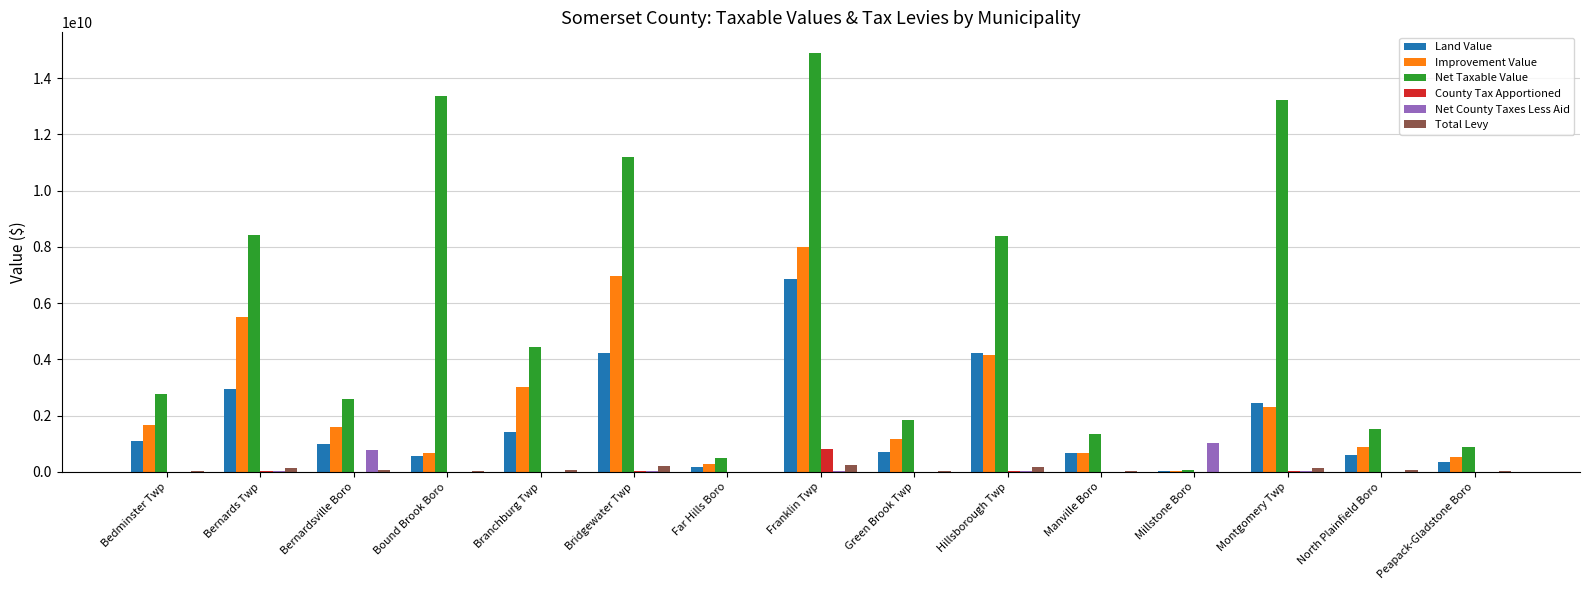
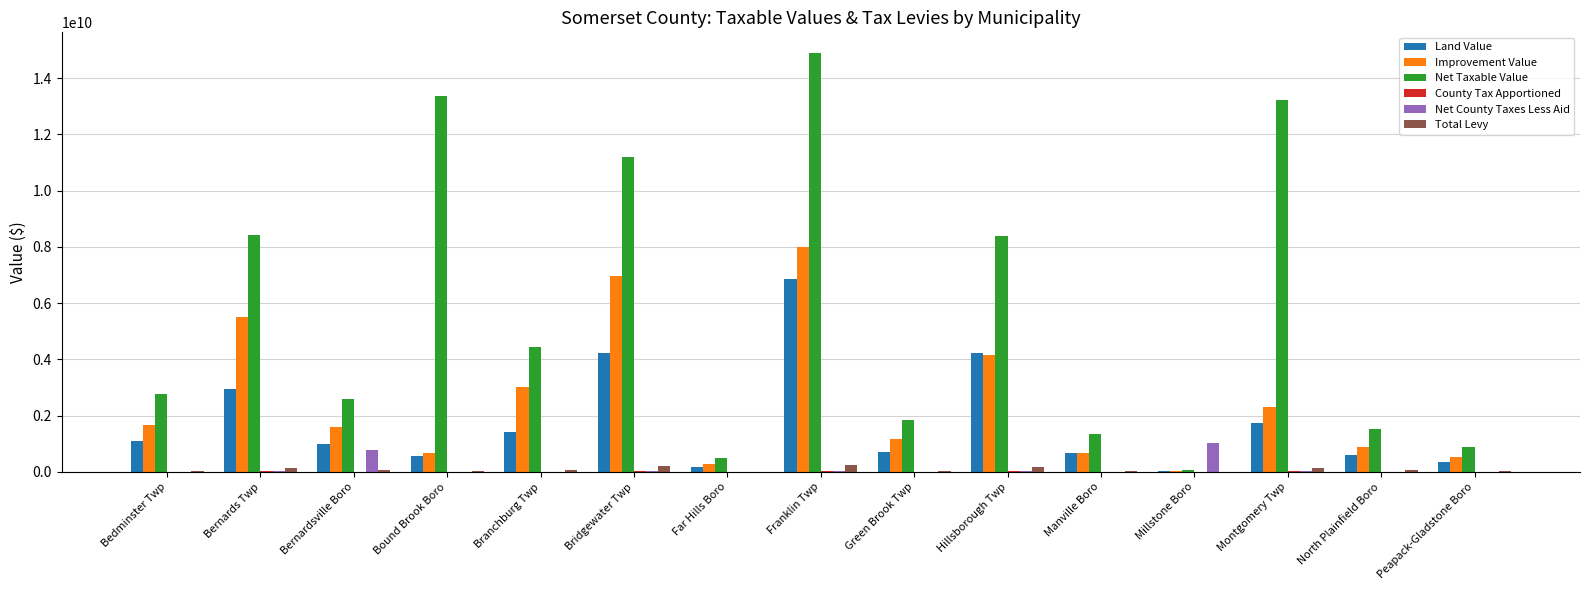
  {
    "Land Value": {
      "Bedminster Twp": 1100000000,
      "Bernards Twp": 2900000000,
      "Bernardsville Boro": 1000000000,
      "Bound Brook Boro": 600000000,
      "Branchburg Twp": 1400000000,
      "Bridgewater Twp": 4200000000,
      "Far Hills Boro": 200000000,
      "Franklin Twp": 6900000000,
      "Green Brook Twp": 700000000,
      "Hillsborough Twp": 4200000000,
      "Manville Boro": 700000000,
-     "Montgomery Twp": 2400000000,
+     "Montgomery Twp": 1700000000,
      "North Plainfield Boro": 600000000,
      "Peapack-Gladstone Boro": 300000000
    },
    "Improvement Value": {
      "Bedminster Twp": 1700000000,
      "Bernards Twp": 5500000000,
      "Bernardsville Boro": 1600000000,
      "Bound Brook Boro": 700000000,
      "Branchburg Twp": 3000000000,
      "Bridgewater Twp": 7000000000,
      "Far Hills Boro": 300000000,
      "Franklin Twp": 8000000000,
      "Green Brook Twp": 1200000000,
      "Hillsborough Twp": 4200000000,
      "Manville Boro": 700000000,
      "Montgomery Twp": 2300000000,
      "North Plainfield Boro": 900000000,
      "Peapack-Gladstone Boro": 500000000
    },
    "Net Taxable Value": {
      "Bedminster Twp": 2800000000,
      "Bernards Twp": 8400000000,
      "Bernardsville Boro": 2600000000,
      "Bound Brook Boro": 13400000000,
      "Branchburg Twp": 4400000000,
      "Bridgewater Twp": 11200000000,
      "Far Hills Boro": 500000000,
      "Franklin Twp": 14900000000,
      "Green Brook Twp": 1900000000,
      "Hillsborough Twp": 8400000000,
      "Manville Boro": 1400000000,
      "Montgomery Twp": 13200000000,
      "North Plainfield Boro": 1500000000,
      "Peapack-Gladstone Boro": 900000000
    },
    "County Tax Apportioned": {
-     "Franklin Twp": 800000000
+     "Franklin Twp": 0
    },
    "Net County Taxes Less Aid": {
      "Bernardsville Boro": 800000000,
      "Millstone Boro": 1000000000
    },
    "Total Levy": {
      "Bernards Twp": 200000000,
      "Bridgewater Twp": 200000000,
      "Franklin Twp": 300000000,
      "Hillsborough Twp": 200000000,
      "Montgomery Twp": 100000000
    }
  }
